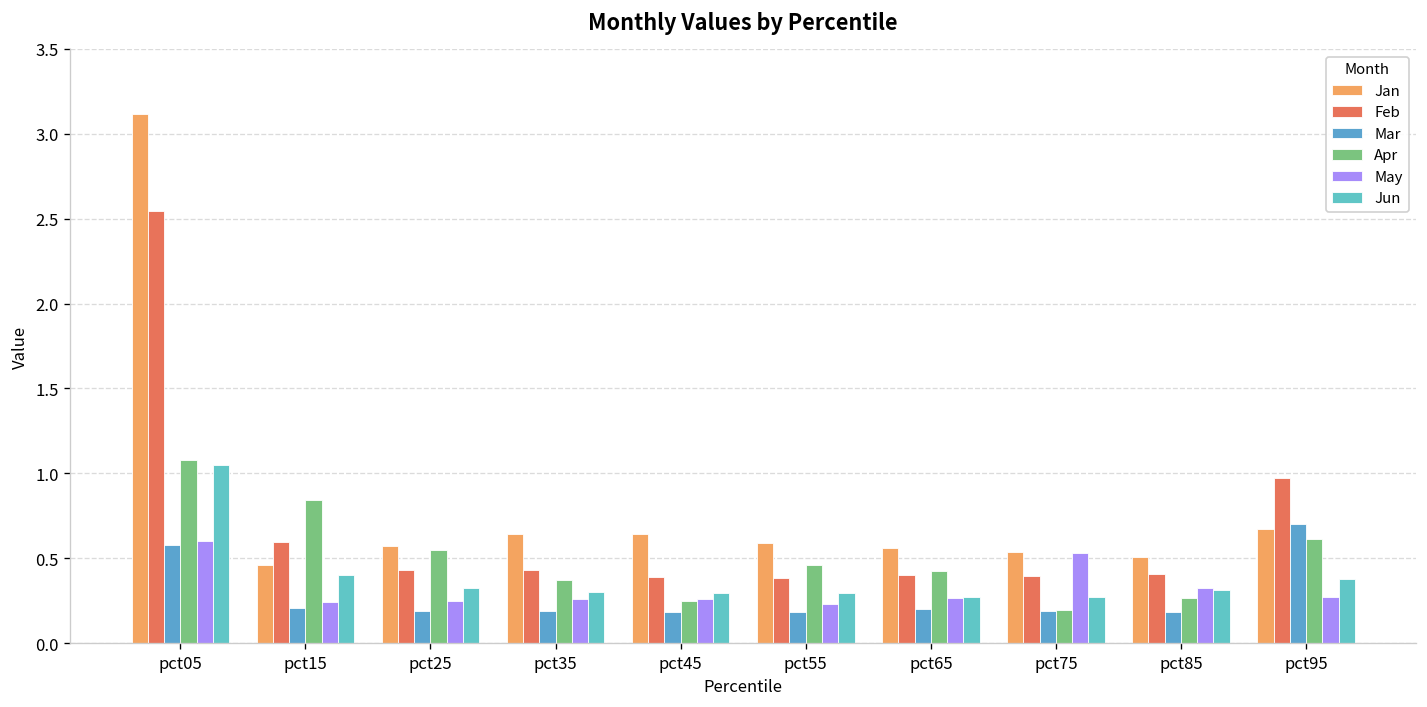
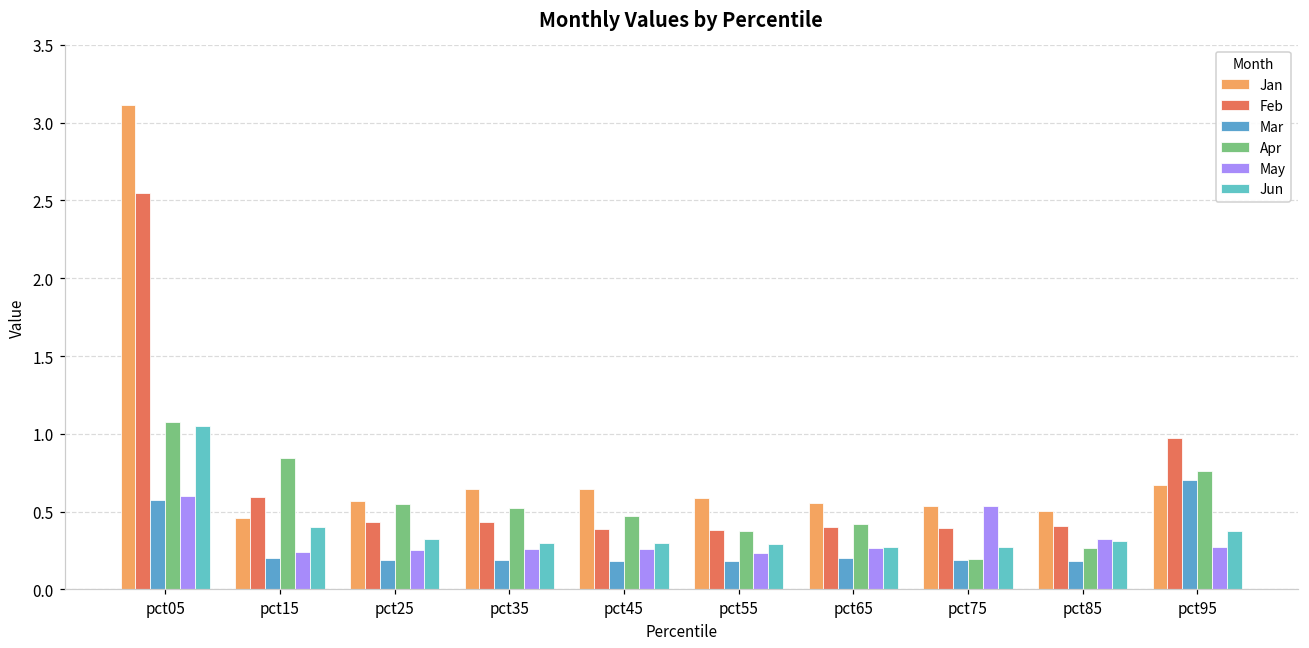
  {
    "Apr": {
      "pct05": 1.08,
      "pct15": 0.84,
      "pct25": 0.55,
-     "pct35": 0.37,
-     "pct45": 0.25,
-     "pct55": 0.46,
+     "pct35": 0.52,
+     "pct45": 0.47,
+     "pct55": 0.38,
      "pct65": 0.42,
      "pct75": 0.20,
      "pct85": 0.27,
-     "pct95": 0.61
+     "pct95": 0.76
    },
    "May": {
      "pct05": 0.60,
      "pct15": 0.24,
      "pct25": 0.25,
      "pct35": 0.26,
      "pct45": 0.26,
      "pct55": 0.23,
      "pct65": 0.26,
      "pct75": 0.53,
      "pct85": 0.32,
      "pct95": 0.27
    }
  }
